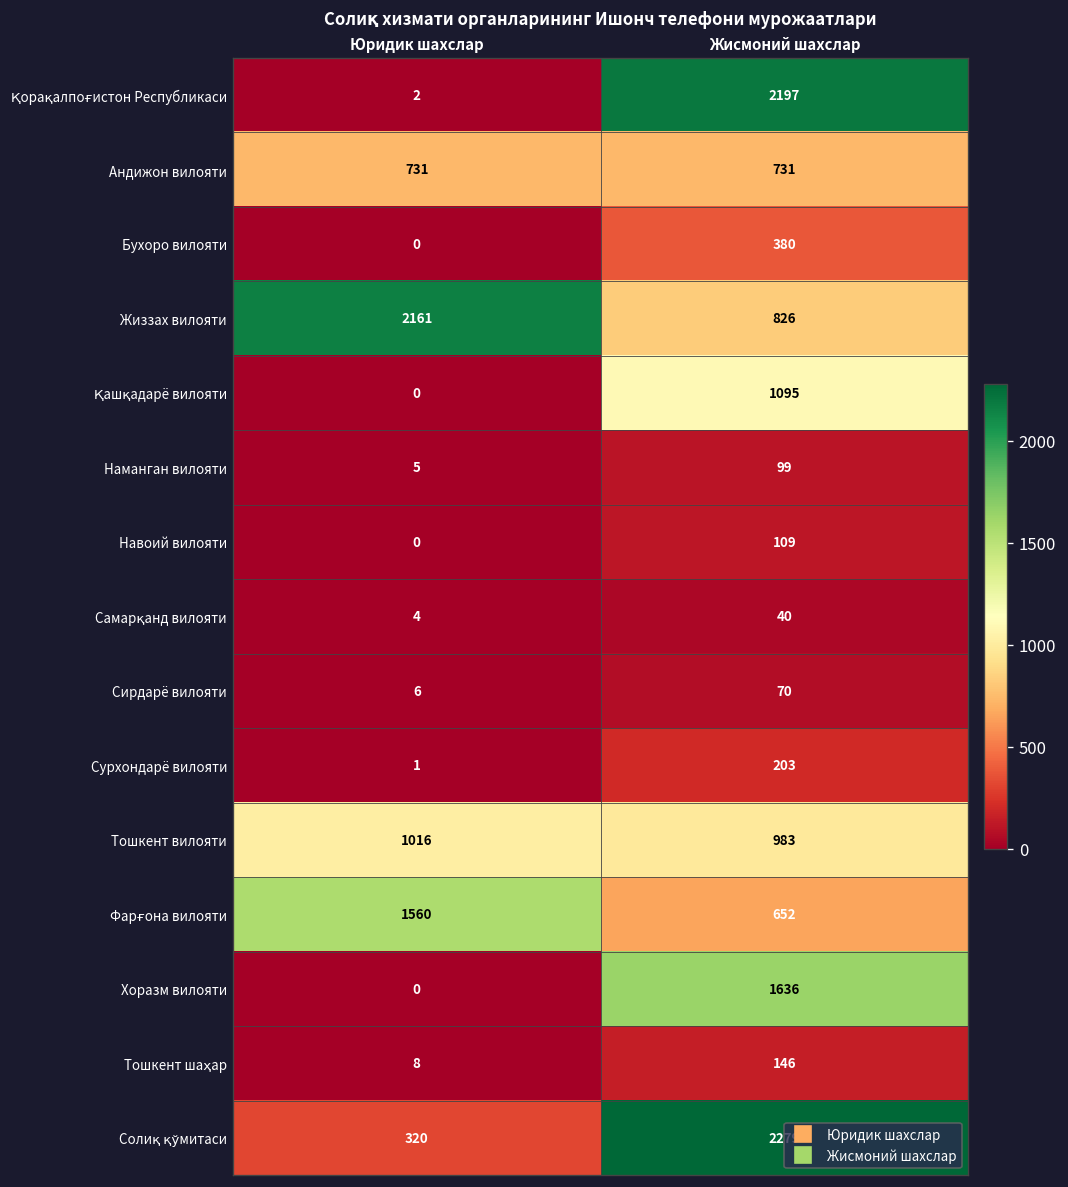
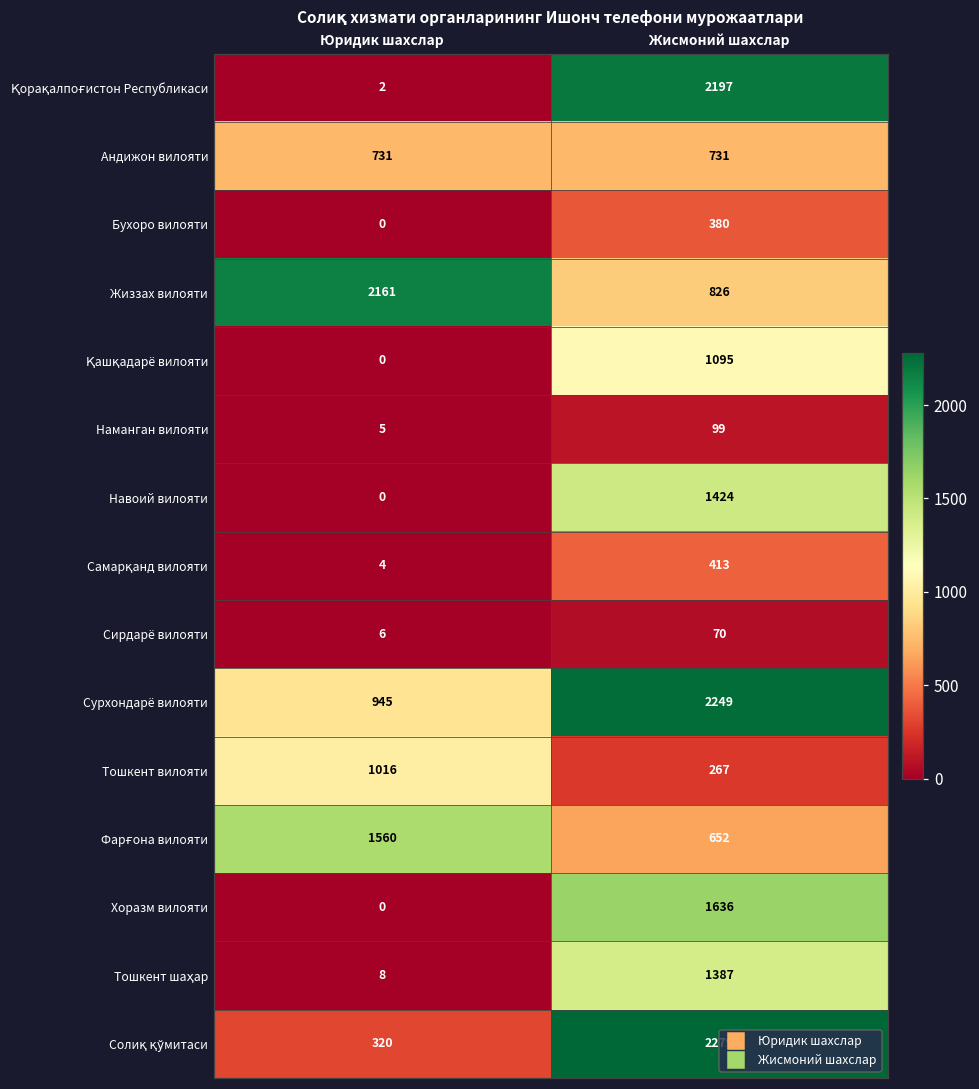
  {
    "Қорақалпоғистон Республикаси": {
      "Юридик шахслар": 2,
      "Жисмоний шахслар": 2197
    },
    "Андижон вилояти": {
      "Юридик шахслар": 731,
      "Жисмоний шахслар": 731
    },
    "Бухоро вилояти": {
      "Юридик шахслар": 0,
      "Жисмоний шахслар": 380
    },
    "Жиззах вилояти": {
      "Юридик шахслар": 2161,
      "Жисмоний шахслар": 826
    },
    "Қашқадарё вилояти": {
      "Юридик шахслар": 0,
      "Жисмоний шахслар": 1095
    },
    "Наманган вилояти": {
      "Юридик шахслар": 5,
      "Жисмоний шахслар": 99
    },
    "Навоий вилояти": {
      "Юридик шахслар": 0,
-     "Жисмоний шахслар": 109
+     "Жисмоний шахслар": 1424
    },
    "Самарқанд вилояти": {
      "Юридик шахслар": 4,
-     "Жисмоний шахслар": 40
+     "Жисмоний шахслар": 413
    },
    "Сирдарё вилояти": {
      "Юридик шахслар": 6,
      "Жисмоний шахслар": 70
    },
    "Сурхондарё вилояти": {
-     "Юридик шахслар": 1,
-     "Жисмоний шахслар": 203
+     "Юридик шахслар": 945,
+     "Жисмоний шахслар": 2249
    },
    "Тошкент вилояти": {
      "Юридик шахслар": 1016,
-     "Жисмоний шахслар": 983
+     "Жисмоний шахслар": 267
    },
    "Фарғона вилояти": {
      "Юридик шахслар": 1560,
      "Жисмоний шахслар": 652
    },
    "Хоразм вилояти": {
      "Юридик шахслар": 0,
      "Жисмоний шахслар": 1636
    },
    "Тошкент шаҳар": {
      "Юридик шахслар": 8,
-     "Жисмоний шахслар": 146
+     "Жисмоний шахслар": 1387
    },
    "Солиқ қўмитаси": {
      "Юридик шахслар": 320
    }
  }
